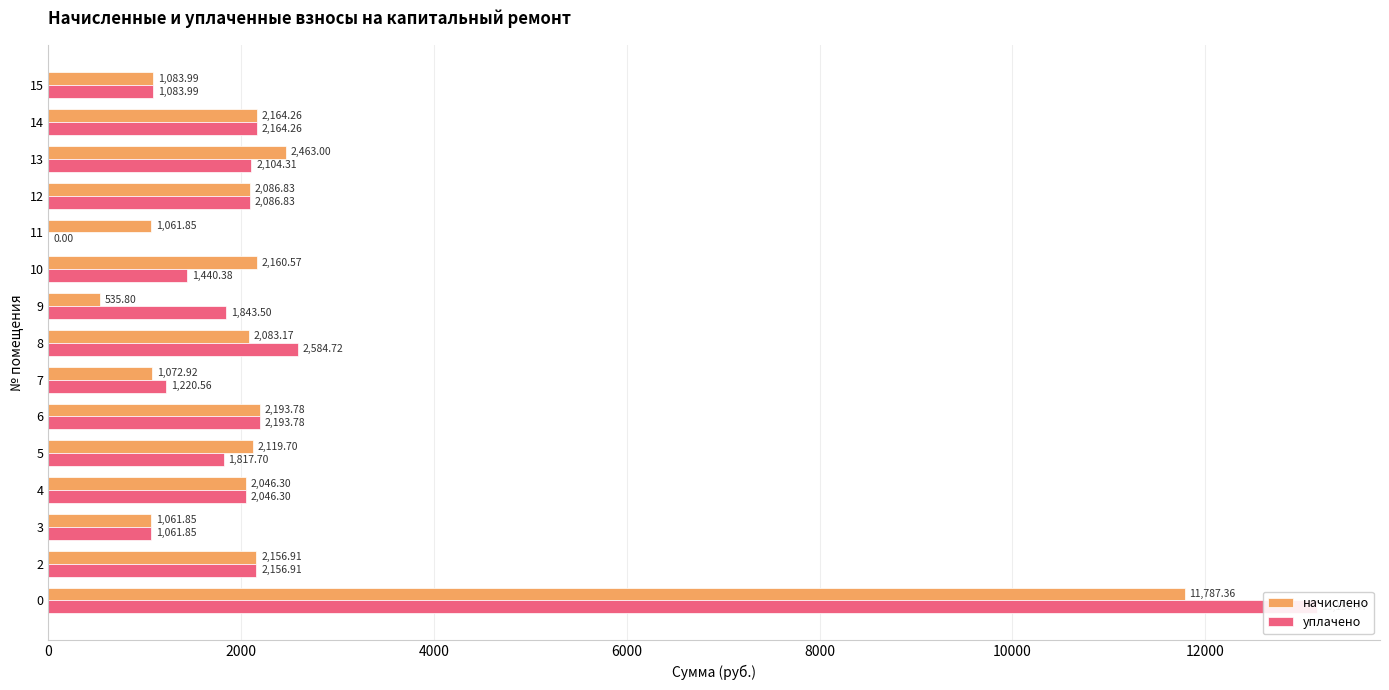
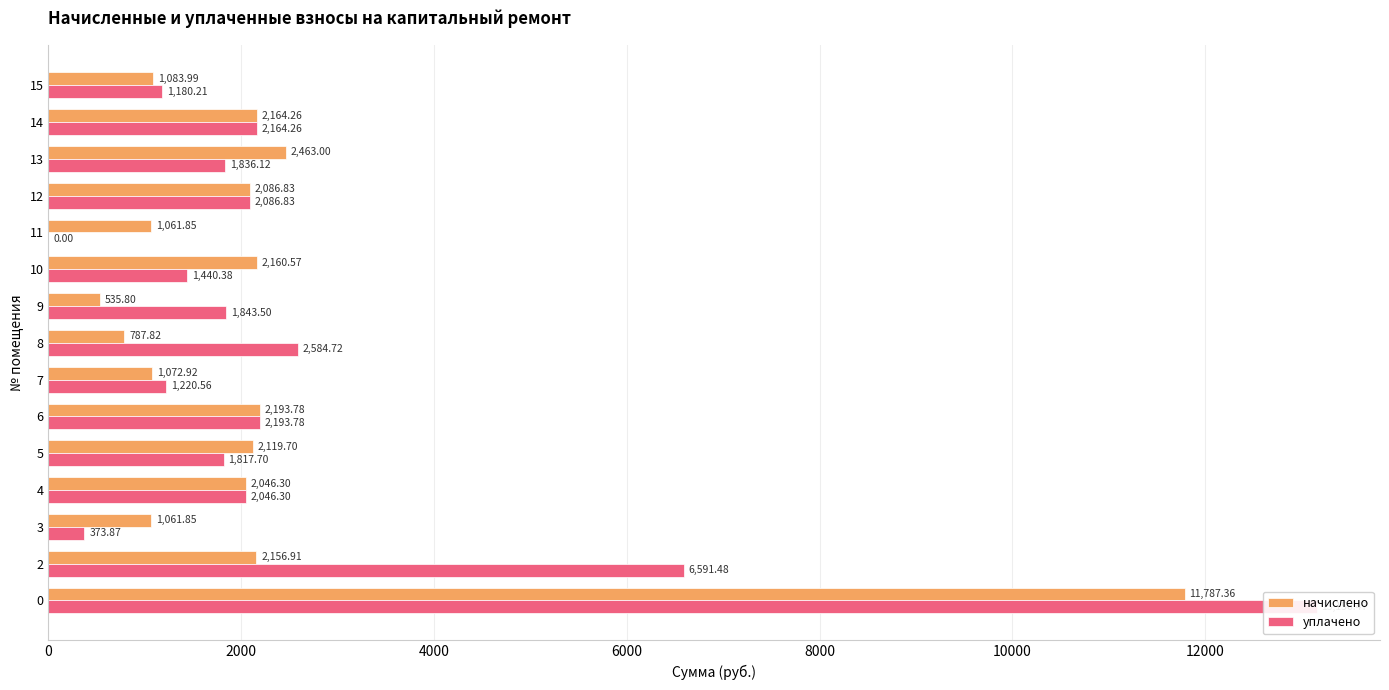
  {
    "начислено": {
      "15": "1,083.99",
      "14": "2,164.26",
      "13": "2,463.00",
      "12": "2,086.83",
      "11": "1,061.85",
      "10": "2,160.57",
      "9": "535.80",
-     "8": "2,083.17",
+     "8": "787.82",
      "7": "1,072.92",
      "6": "2,193.78",
      "5": "2,119.70",
      "4": "2,046.30",
      "3": "1,061.85",
      "2": "2,156.91",
      "0": "11,787.36"
    },
    "уплачено": {
-     "15": "1,083.99",
+     "15": "1,180.21",
      "14": "2,164.26",
-     "13": "2,104.31",
+     "13": "1,836.12",
      "12": "2,086.83",
      "11": "0.00",
      "10": "1,440.38",
      "9": "1,843.50",
      "8": "2,584.72",
      "7": "1,220.56",
      "6": "2,193.78",
      "5": "1,817.70",
      "4": "2,046.30",
-     "3": "1,061.85",
-     "2": "2,156.91"
+     "3": "373.87",
+     "2": "6,591.48"
    }
  }
